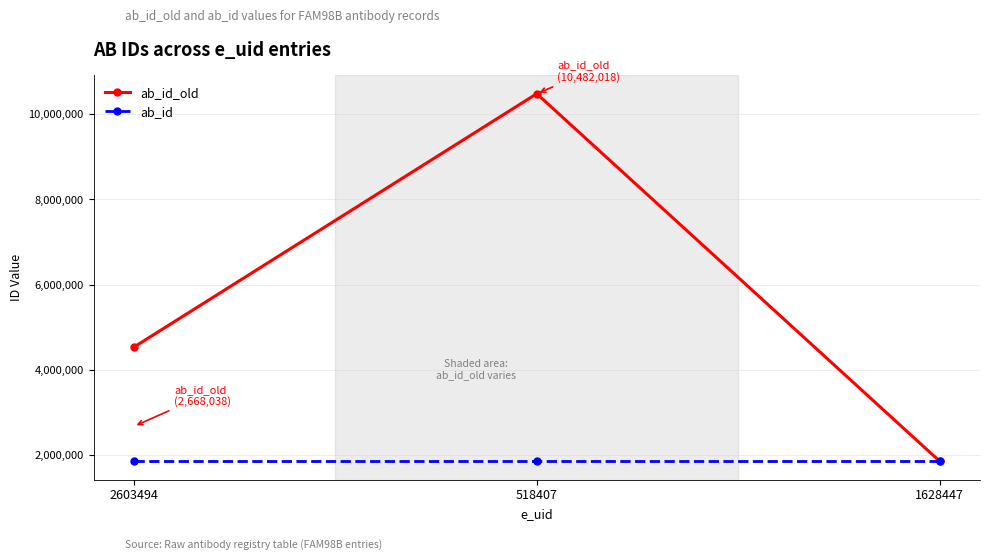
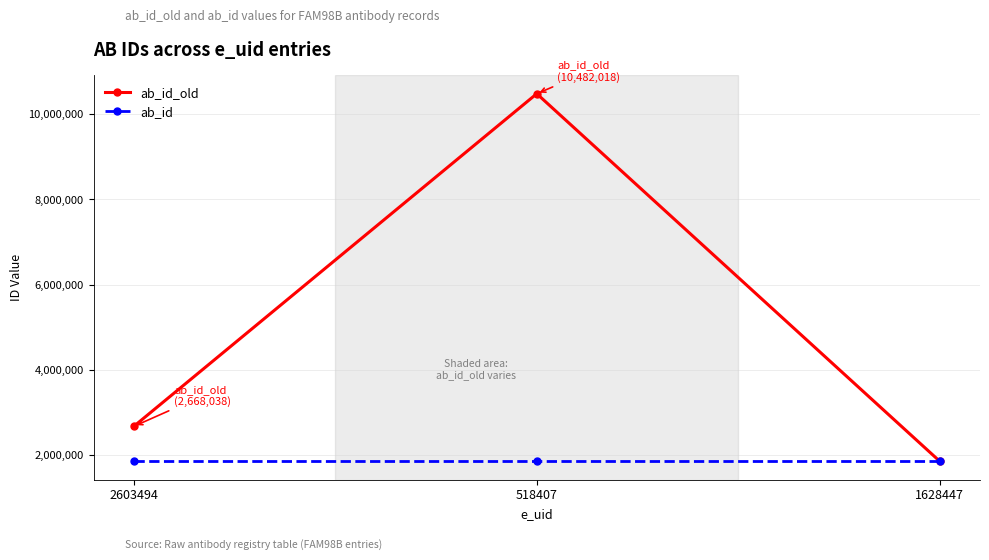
  {
    "ab_id_old": {
-     "2603494": "4,500,000"
+     "2603494": "2,700,000"
    },
    "ab_id": {
      "2603494": "1,800,000",
      "518407": "1,800,000"
    }
  }
